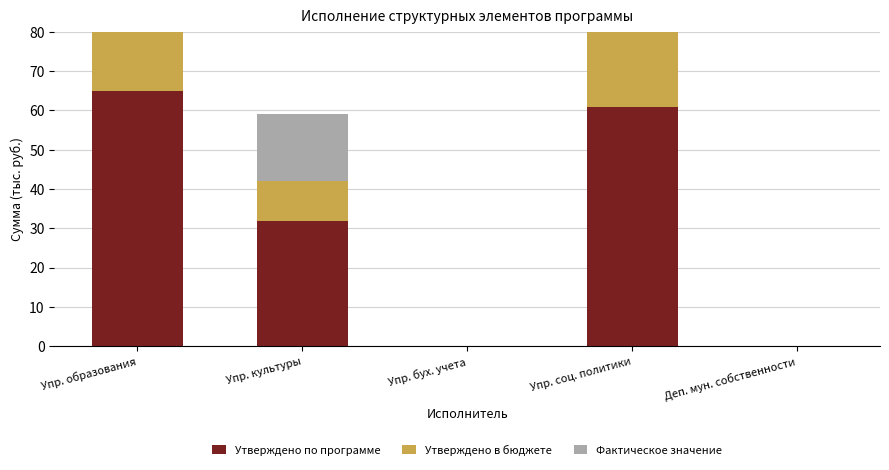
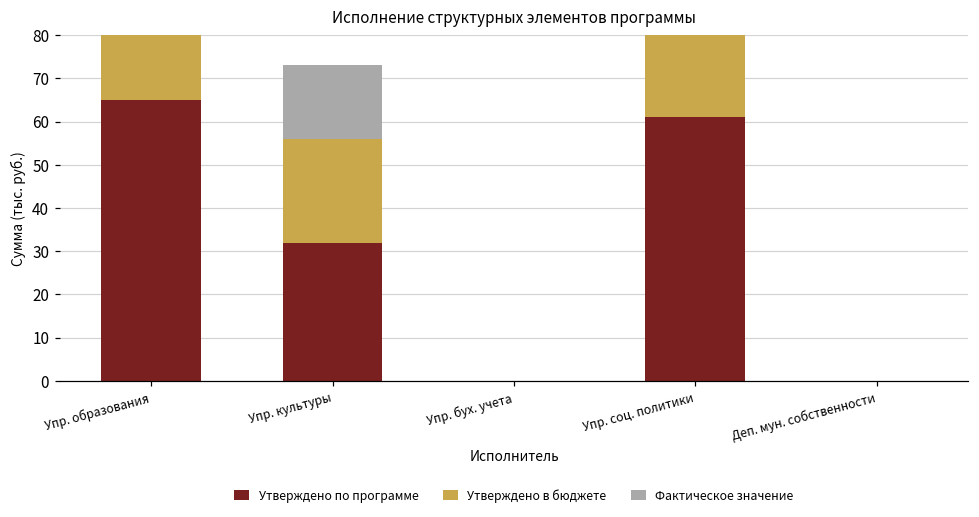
  {
    "Утверждено по программе": {
      "Упр. образования": 65,
      "Упр. культуры": 32,
      "Упр. бух. учета": 0,
      "Упр. соц. политики": 61,
      "Деп. мун. собственности": 0
    },
    "Утверждено в бюджете": {
-     "Упр. культуры": 10,
+     "Упр. культуры": 24,
      "Упр. бух. учета": 0,
      "Деп. мун. собственности": 0
    },
    "Фактическое значение": {
      "Упр. культуры": 17,
      "Упр. бух. учета": 0,
      "Деп. мун. собственности": 0
    }
  }
